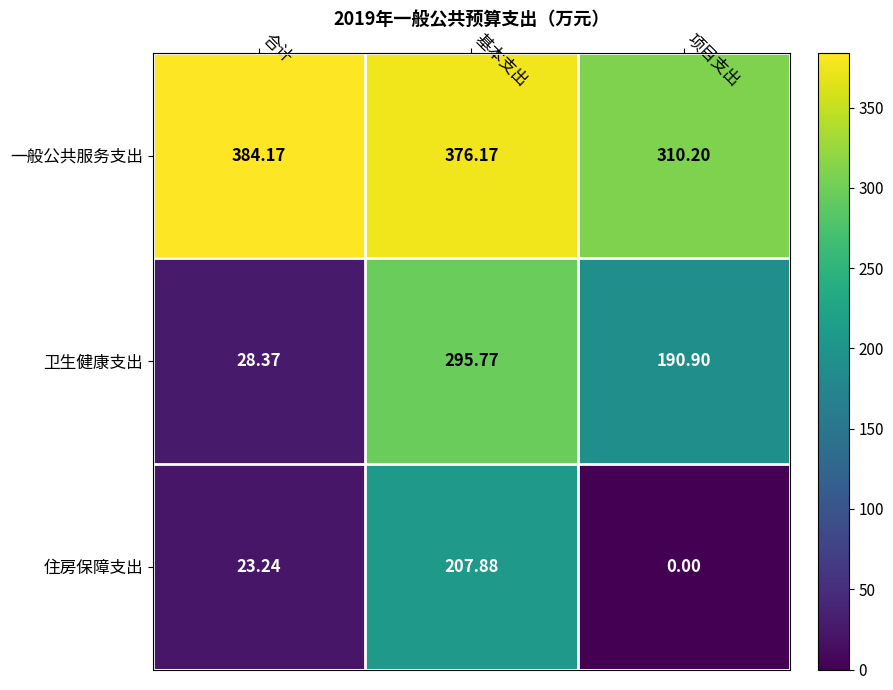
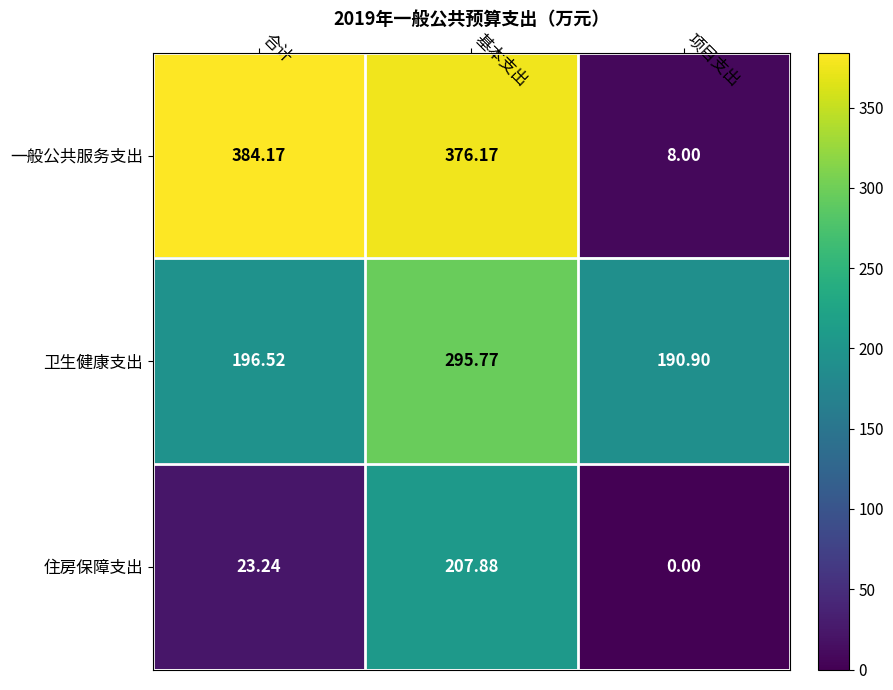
  {
    "一般公共服务支出": {
      "合计": 384.17,
      "基本支出": 376.17,
-     "项目支出": 310.20
+     "项目支出": 8.00
    },
    "卫生健康支出": {
-     "合计": 28.37,
+     "合计": 196.52,
      "基本支出": 295.77,
      "项目支出": 190.90
    },
    "住房保障支出": {
      "合计": 23.24,
      "基本支出": 207.88,
      "项目支出": 0.00
    }
  }
